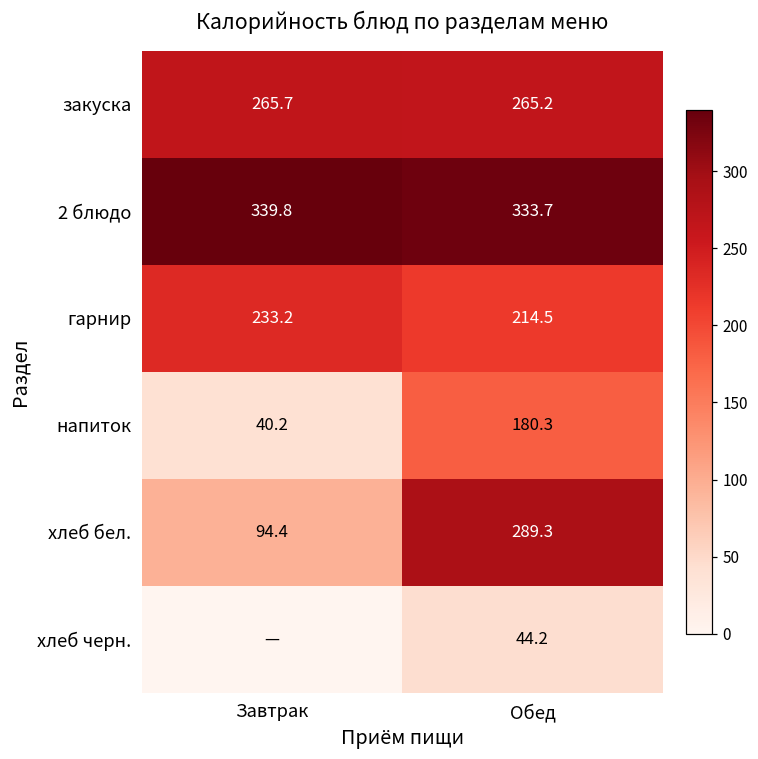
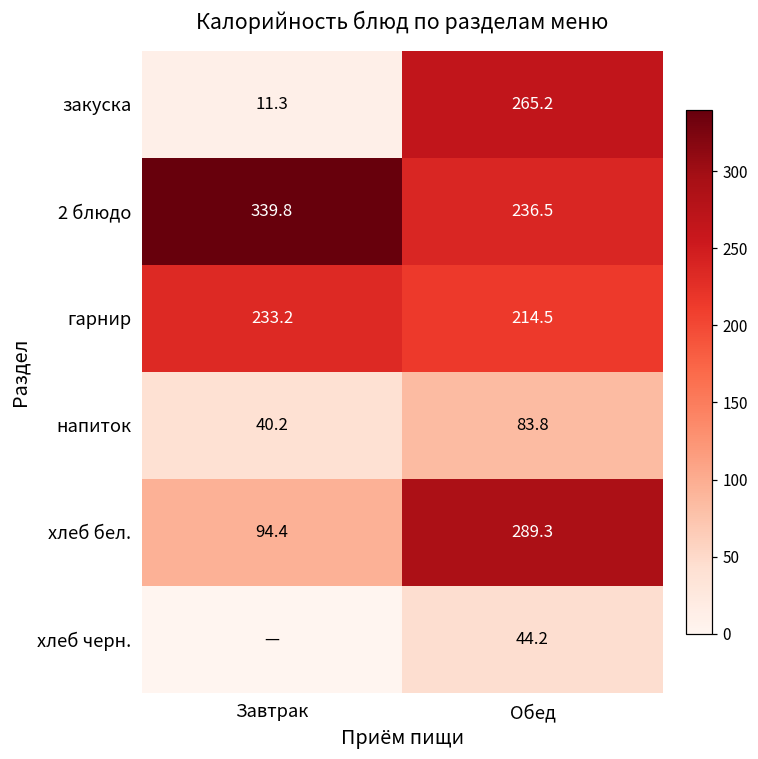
  {
    "закуска": {
-     "Завтрак": 265.7,
+     "Завтрак": 11.3,
      "Обед": 265.2
    },
    "2 блюдо": {
      "Завтрак": 339.8,
-     "Обед": 333.7
+     "Обед": 236.5
    },
    "гарнир": {
      "Завтрак": 233.2,
      "Обед": 214.5
    },
    "напиток": {
      "Завтрак": 40.2,
-     "Обед": 180.3
+     "Обед": 83.8
    },
    "хлеб бел.": {
      "Завтрак": 94.4,
      "Обед": 289.3
    },
    "хлеб черн.": {
      "Обед": 44.2
    }
  }
